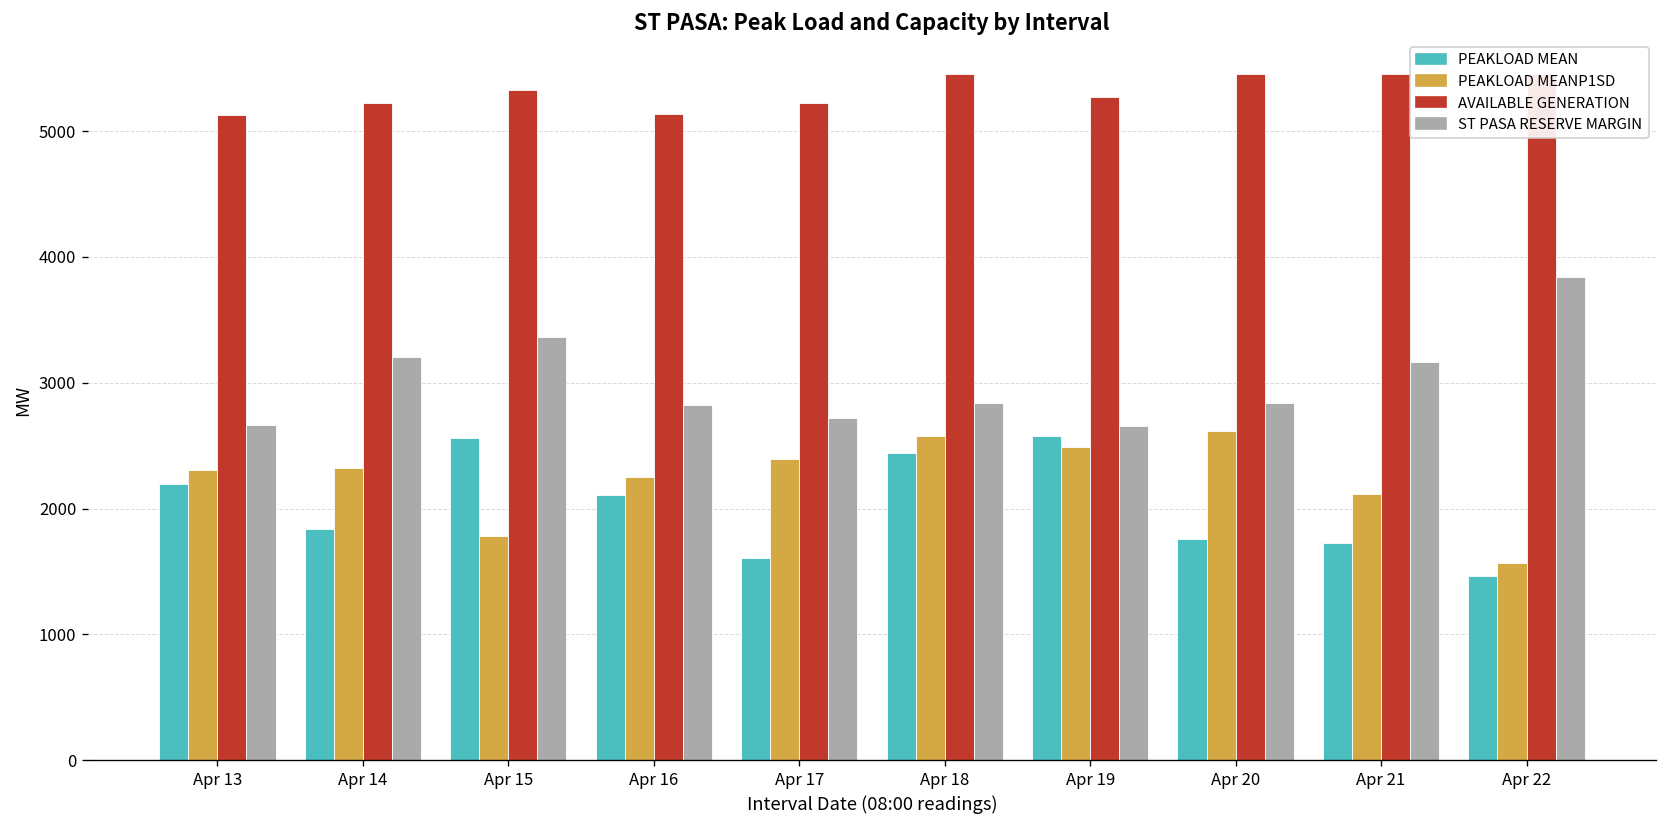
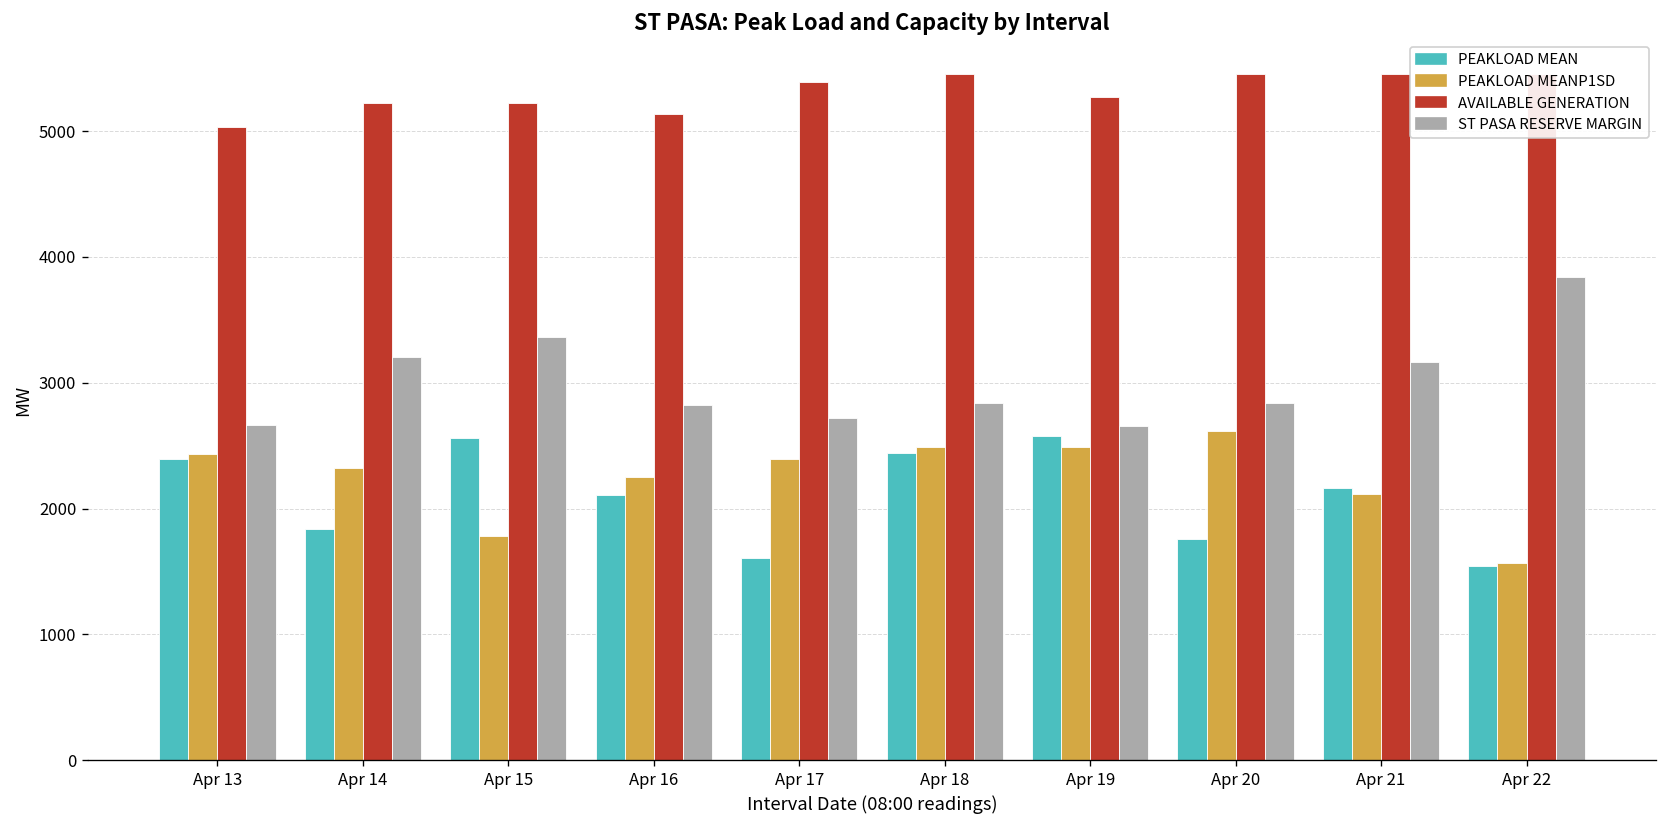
  {
    "PEAKLOAD MEAN": {
-     "Apr 13": 2200,
+     "Apr 13": 2400,
      "Apr 14": 1840,
      "Apr 15": 2570,
      "Apr 16": 2110,
      "Apr 17": 1610,
      "Apr 18": 2440,
      "Apr 19": 2580,
      "Apr 20": 1760,
-     "Apr 21": 1730,
-     "Apr 22": 1460
+     "Apr 21": 2160,
+     "Apr 22": 1540
    },
    "PEAKLOAD MEANP1SD": {
-     "Apr 13": 2310,
+     "Apr 13": 2430,
      "Apr 14": 2320,
      "Apr 15": 1780,
      "Apr 16": 2250,
      "Apr 17": 2390,
-     "Apr 18": 2580,
+     "Apr 18": 2490,
      "Apr 19": 2490,
      "Apr 20": 2610,
      "Apr 21": 2110,
      "Apr 22": 1570
    },
    "AVAILABLE GENERATION": {
-     "Apr 13": 5130,
+     "Apr 13": 5040,
      "Apr 14": 5220,
-     "Apr 15": 5330,
+     "Apr 15": 5220,
      "Apr 16": 5140,
-     "Apr 17": 5220,
+     "Apr 17": 5390,
      "Apr 18": 5450,
      "Apr 19": 5270,
      "Apr 20": 5450,
      "Apr 21": 5450
    },
    "ST PASA RESERVE MARGIN": {
      "Apr 13": 2660,
      "Apr 14": 3210,
      "Apr 15": 3370,
      "Apr 16": 2830,
      "Apr 17": 2720,
      "Apr 18": 2840,
      "Apr 19": 2660,
      "Apr 20": 2840,
      "Apr 21": 3170,
      "Apr 22": 3840
    }
  }
